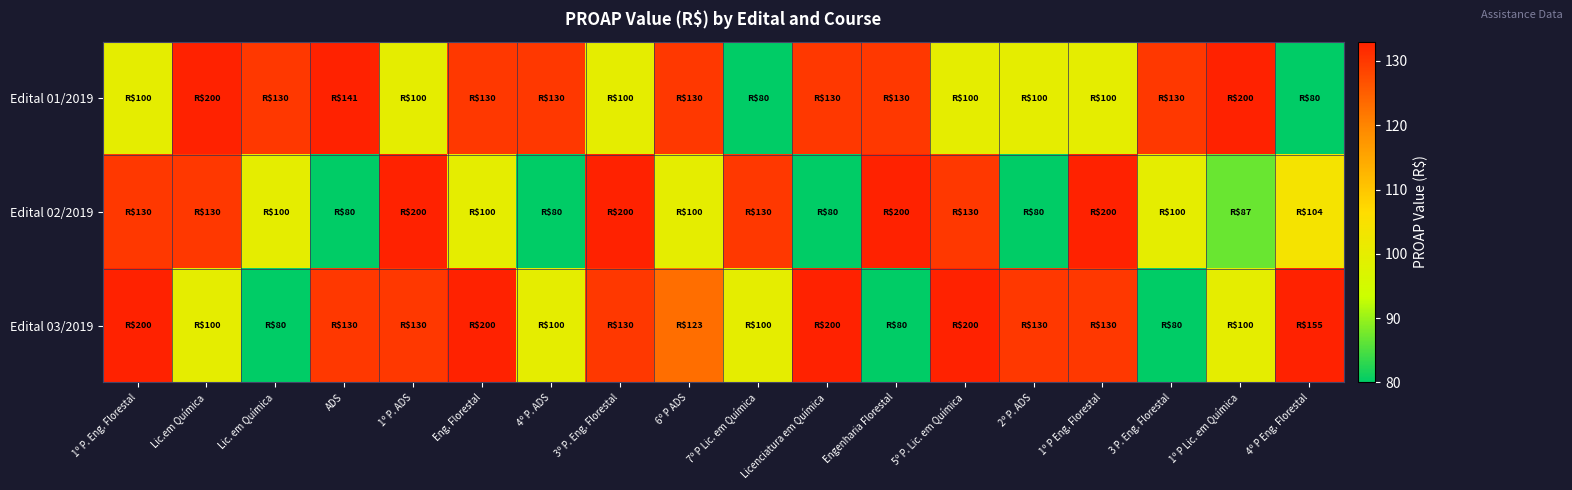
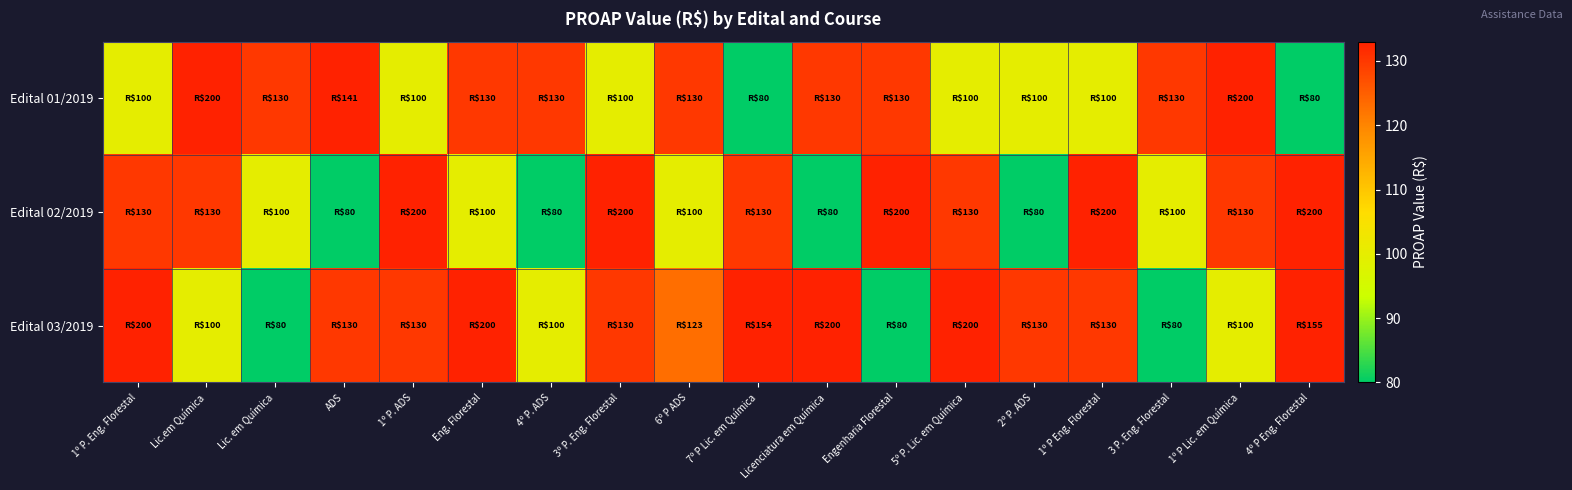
  {
    "Edital 01/2019": {
      "1º P. Eng. Florestal": "$100",
      "Lic.em Química": "$200",
      "Lic. em Química": "$130",
      "ADS": "$141",
      "1º P. ADS": "$100",
      "Eng. Florestal": "$130",
      "4º P. ADS": "$130",
      "3º P. Eng. Florestal": "$100",
      "6º P ADS": "$130",
      "7º P Lic. em Química": "$80",
      "Licenciatura em Química": "$130",
      "Engenharia Florestal": "$130",
      "5º P. Lic. em Química": "$100",
      "2º P. ADS": "$100",
      "1º P Eng. Florestal": "$100",
      "3 P. Eng. Florestal": "$130",
      "1º P Lic. em Química": "$200",
      "4º P Eng. Florestal": "$80"
    },
    "Edital 02/2019": {
      "1º P. Eng. Florestal": "$130",
      "Lic.em Química": "$130",
      "Lic. em Química": "$100",
      "ADS": "$80",
      "1º P. ADS": "$200",
      "Eng. Florestal": "$100",
      "4º P. ADS": "$80",
      "3º P. Eng. Florestal": "$200",
      "6º P ADS": "$100",
      "7º P Lic. em Química": "$130",
      "Licenciatura em Química": "$80",
      "Engenharia Florestal": "$200",
      "5º P. Lic. em Química": "$130",
      "2º P. ADS": "$80",
      "1º P Eng. Florestal": "$200",
      "3 P. Eng. Florestal": "$100",
-     "1º P Lic. em Química": "$87",
-     "4º P Eng. Florestal": "$104"
+     "1º P Lic. em Química": "$130",
+     "4º P Eng. Florestal": "$200"
    },
    "Edital 03/2019": {
      "1º P. Eng. Florestal": "$200",
      "Lic.em Química": "$100",
      "Lic. em Química": "$80",
      "ADS": "$130",
      "1º P. ADS": "$130",
      "Eng. Florestal": "$200",
      "4º P. ADS": "$100",
      "3º P. Eng. Florestal": "$130",
      "6º P ADS": "$123",
-     "7º P Lic. em Química": "$100",
+     "7º P Lic. em Química": "$154",
      "Licenciatura em Química": "$200",
      "Engenharia Florestal": "$80",
      "5º P. Lic. em Química": "$200",
      "2º P. ADS": "$130",
      "1º P Eng. Florestal": "$130",
      "3 P. Eng. Florestal": "$80",
      "1º P Lic. em Química": "$100",
      "4º P Eng. Florestal": "$155"
    }
  }
